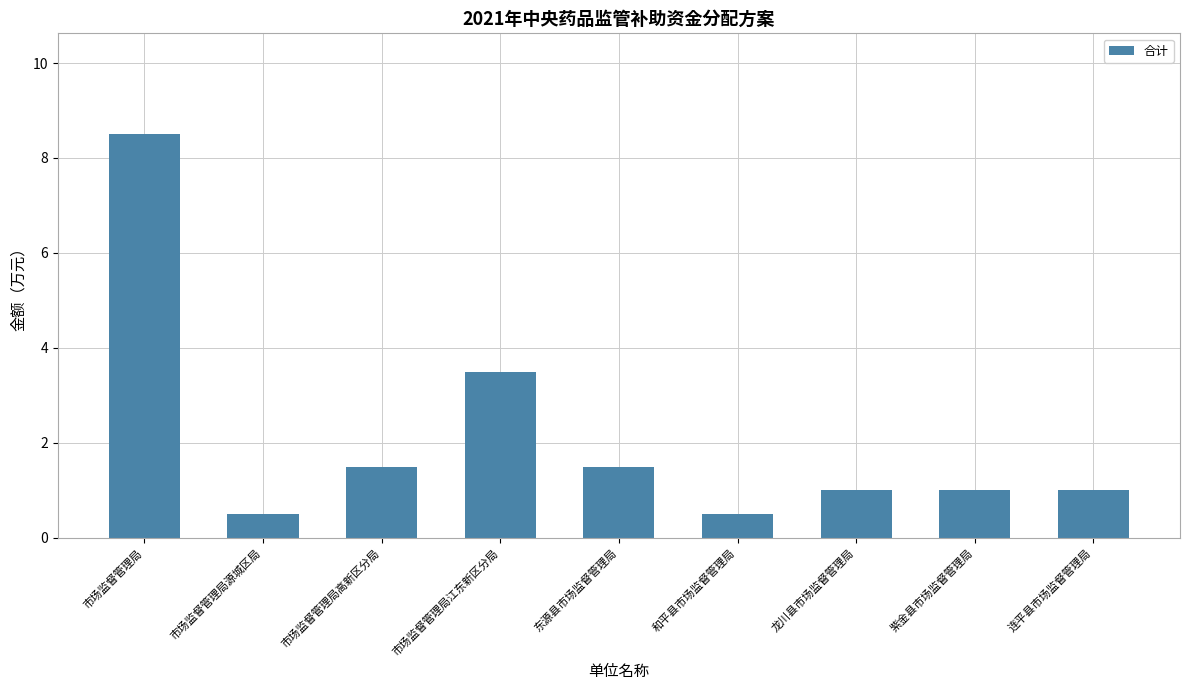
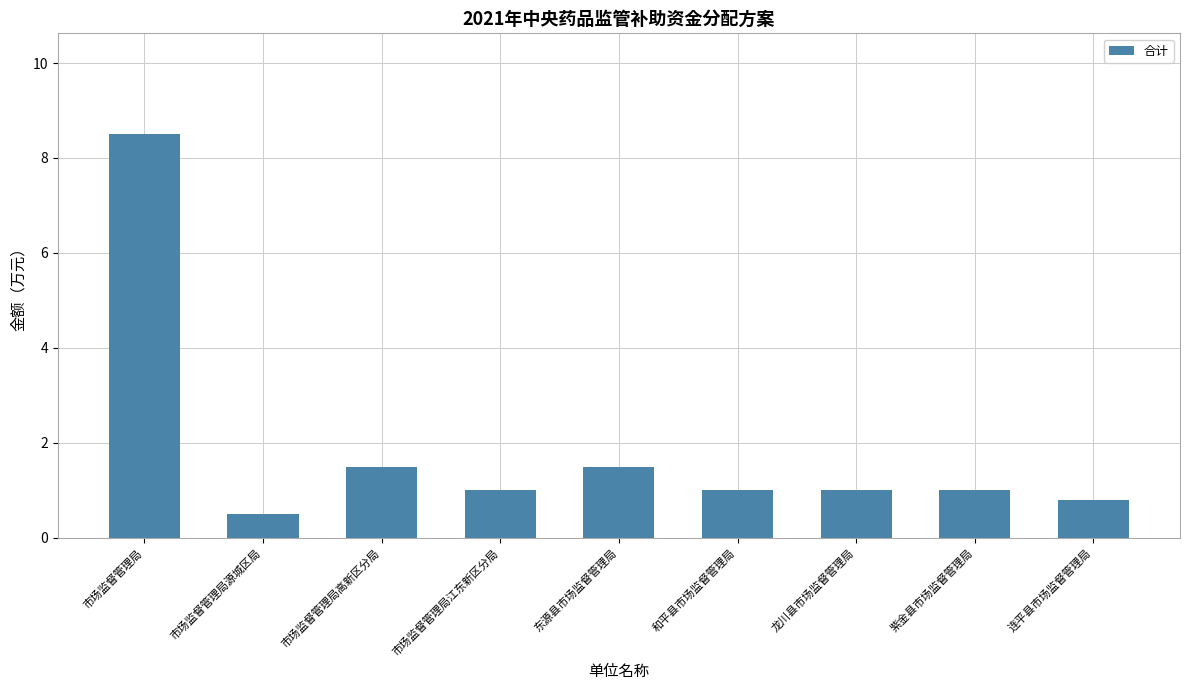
  {
    "市场监督管理局": 8.5,
    "市场监督管理局源城区局": 0.5,
    "市场监督管理局高新区分局": 1.5,
-   "市场监督管理局江东新区分局": 3.5,
+   "市场监督管理局江东新区分局": 1.0,
    "东源县市场监督管理局": 1.5,
-   "和平县市场监督管理局": 0.5,
+   "和平县市场监督管理局": 1.0,
    "龙川县市场监督管理局": 1.0,
    "紫金县市场监督管理局": 1.0,
-   "连平县市场监督管理局": 1.0
+   "连平县市场监督管理局": 0.8
  }
